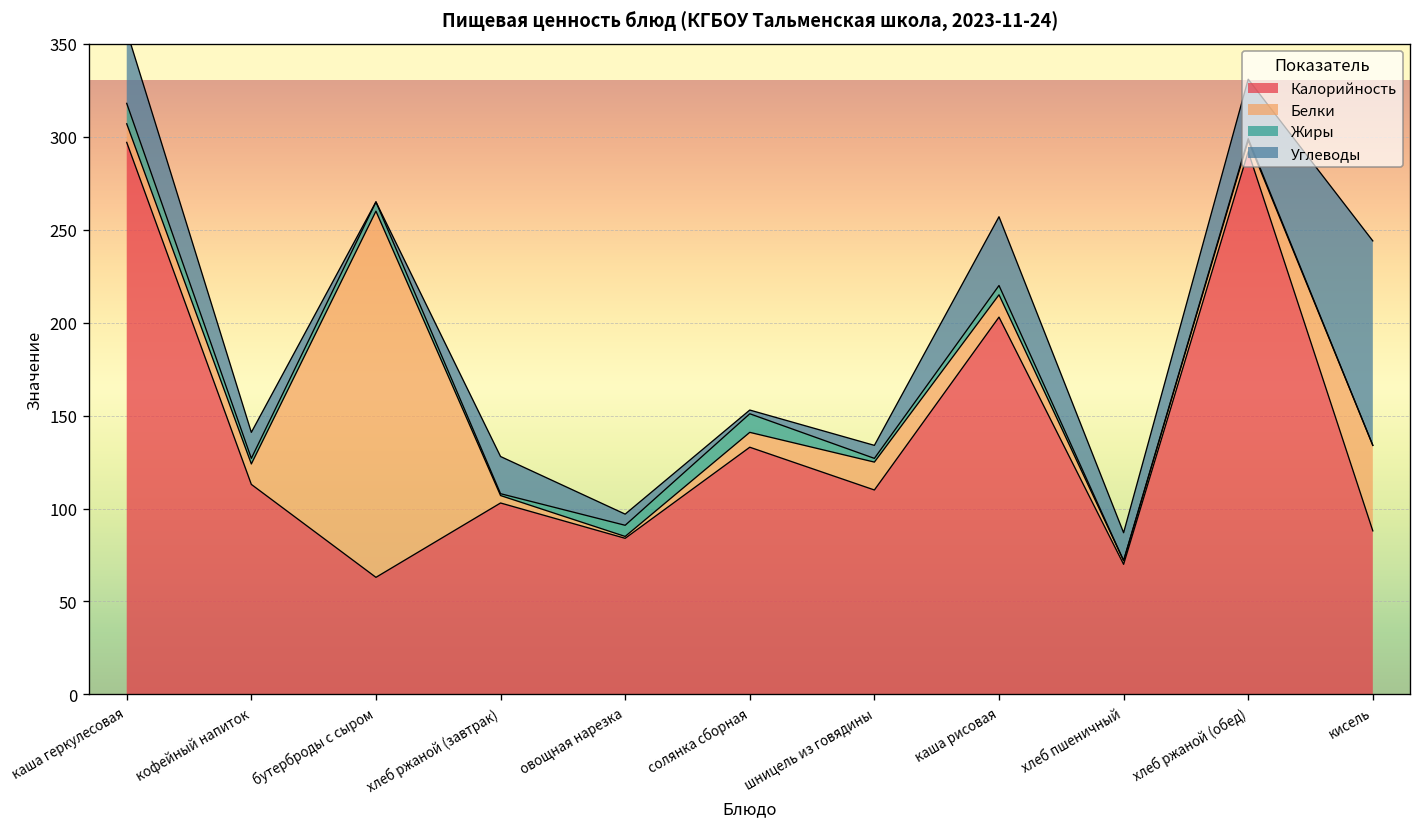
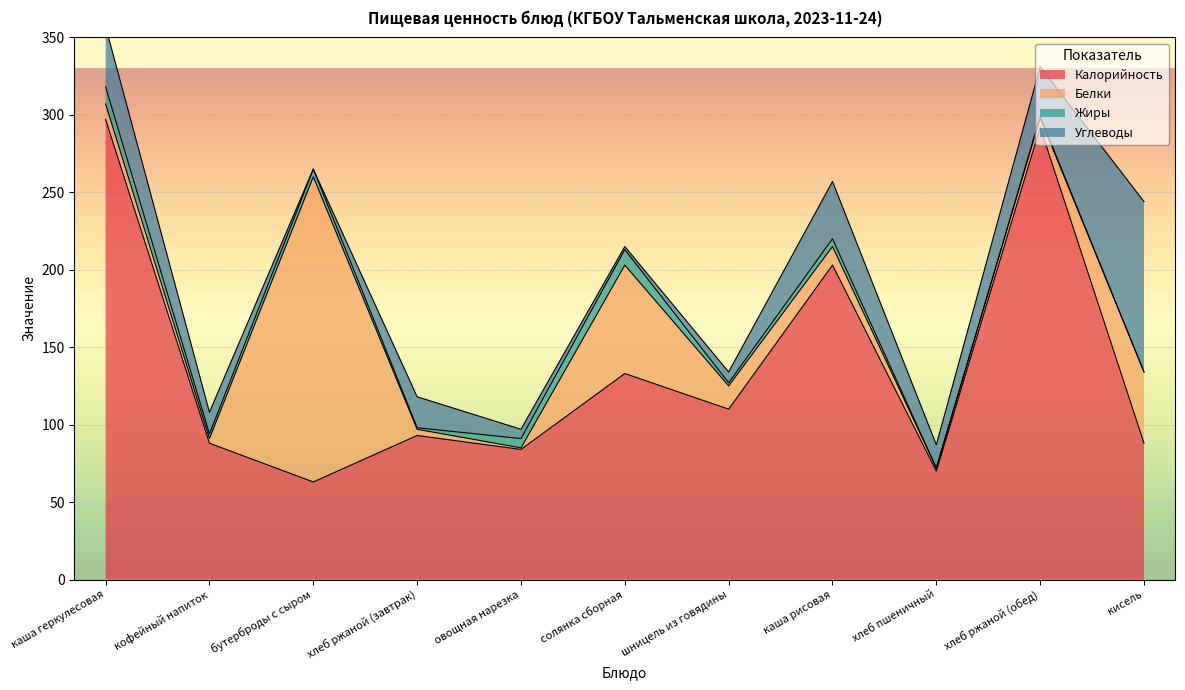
  {
    "Калорийность": {
      "каша геркулесовая": 297,
-     "кофейный напиток": 113,
+     "кофейный напиток": 88,
      "бутерброды с сыром": 63,
-     "хлеб ржаной (завтрак)": 103,
+     "хлеб ржаной (завтрак)": 93,
      "солянка сборная": 133,
      "шницель из говядины": 110,
      "каша рисовая": 203,
      "хлеб пшеничный": 70,
      "кисель": 88
    },
    "Белки": {
      "каша геркулесовая": 10,
-     "кофейный напиток": 11,
+     "кофейный напиток": 3,
      "бутерброды с сыром": 197,
-     "солянка сборная": 8,
+     "солянка сборная": 70,
      "шницель из говядины": 15,
      "каша рисовая": 12
    }
  }
